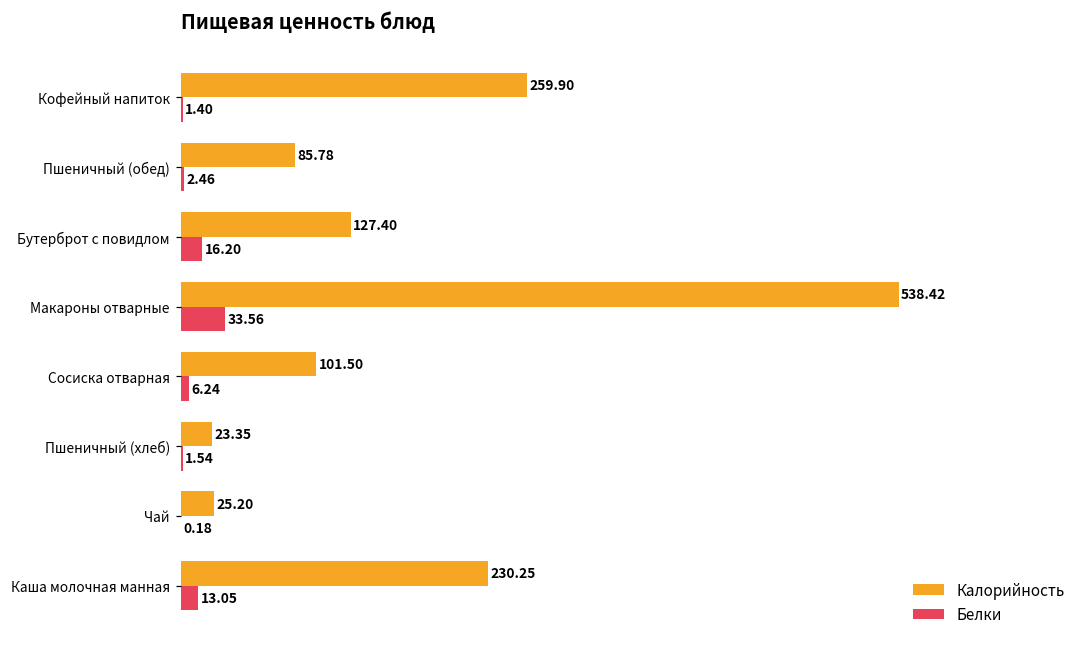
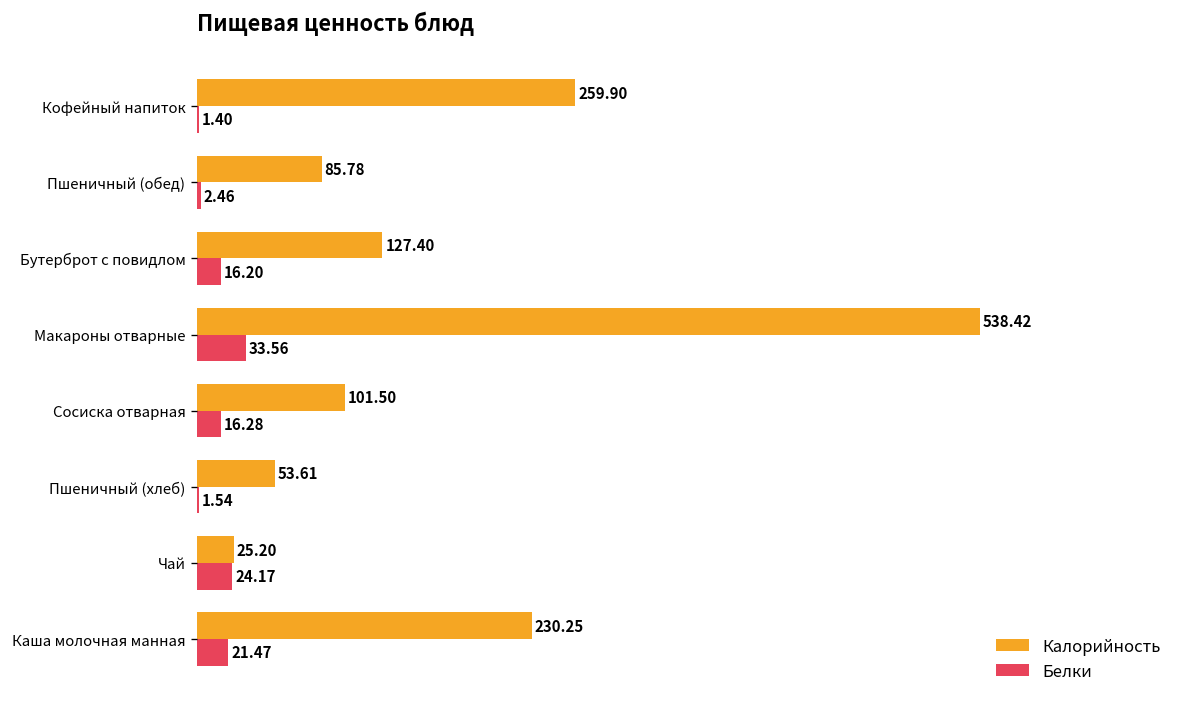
  {
    "Калорийность": {
      "Кофейный напиток": 259.90,
      "Пшеничный (обед)": 85.78,
      "Бутерброт с повидлом": 127.40,
      "Макароны отварные": 538.42,
      "Сосиска отварная": 101.50,
-     "Пшеничный (хлеб)": 23.35,
+     "Пшеничный (хлеб)": 53.61,
      "Чай": 25.20,
      "Каша молочная манная": 230.25
    },
    "Белки": {
      "Кофейный напиток": 1.40,
      "Пшеничный (обед)": 2.46,
      "Бутерброт с повидлом": 16.20,
      "Макароны отварные": 33.56,
-     "Сосиска отварная": 6.24,
+     "Сосиска отварная": 16.28,
      "Пшеничный (хлеб)": 1.54,
-     "Чай": 0.18,
-     "Каша молочная манная": 13.05
+     "Чай": 24.17,
+     "Каша молочная манная": 21.47
    }
  }
